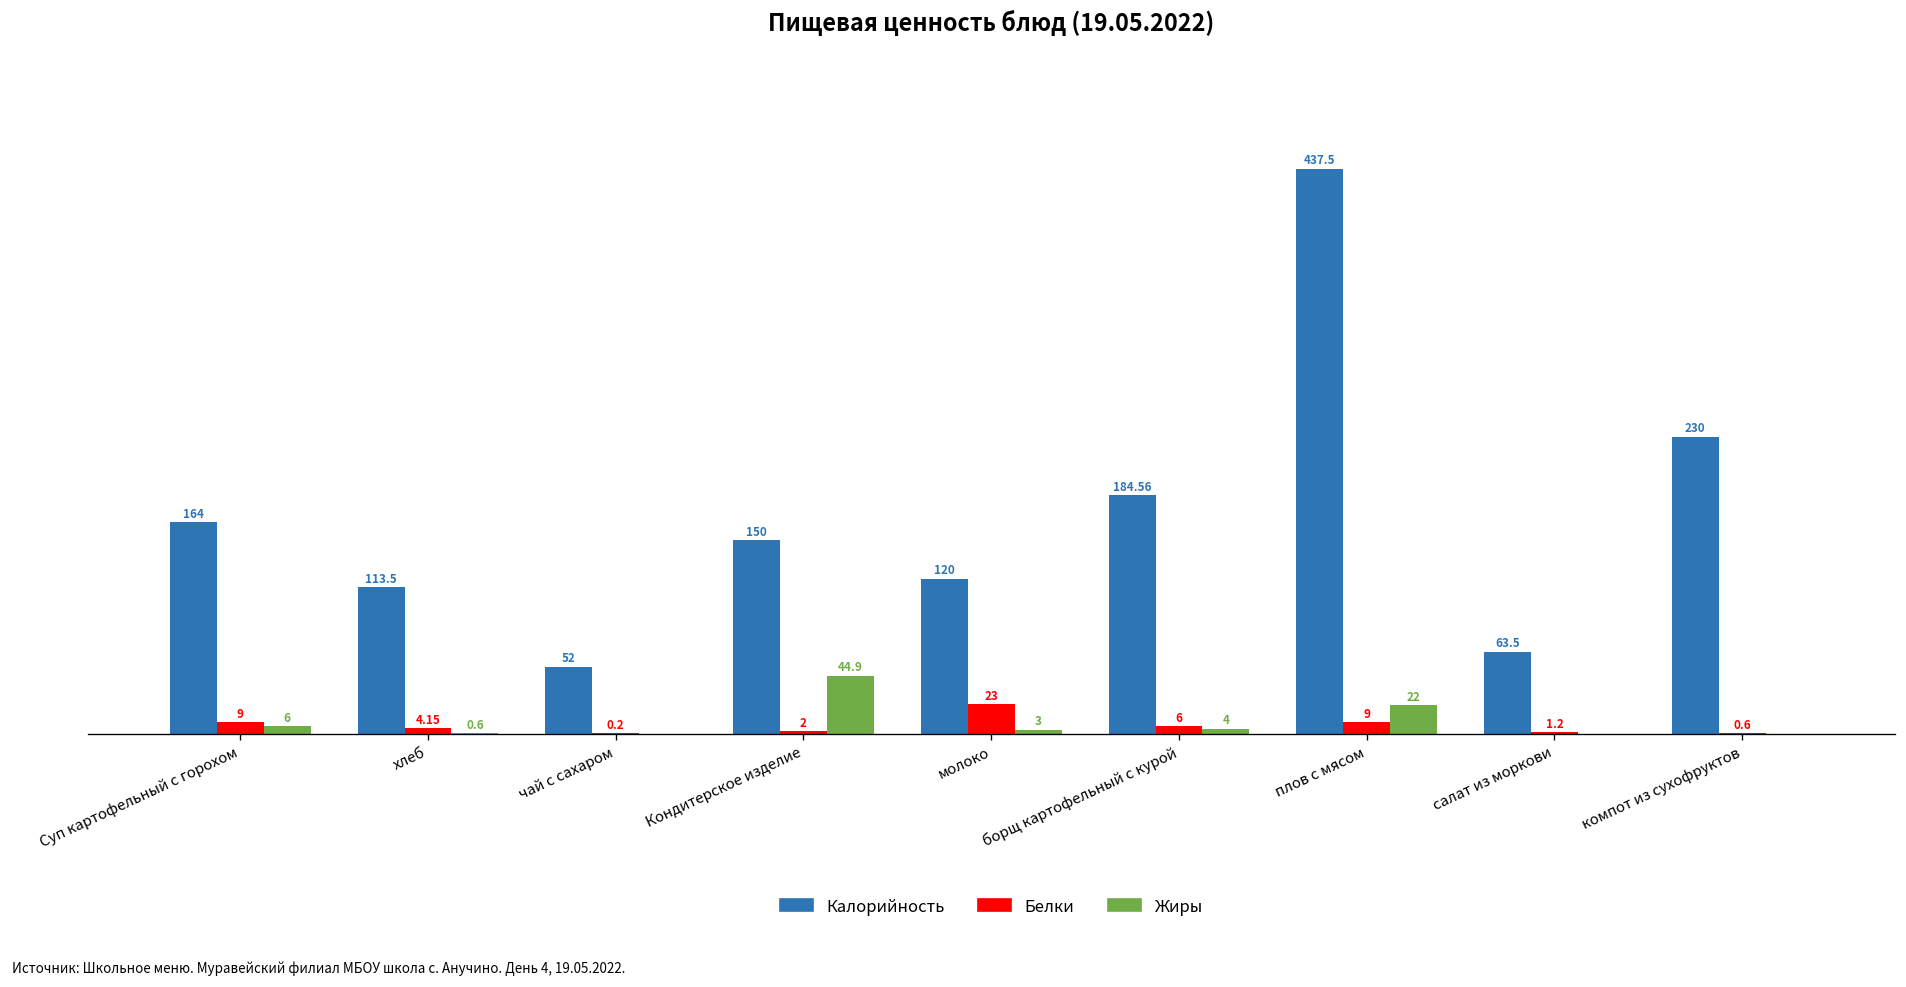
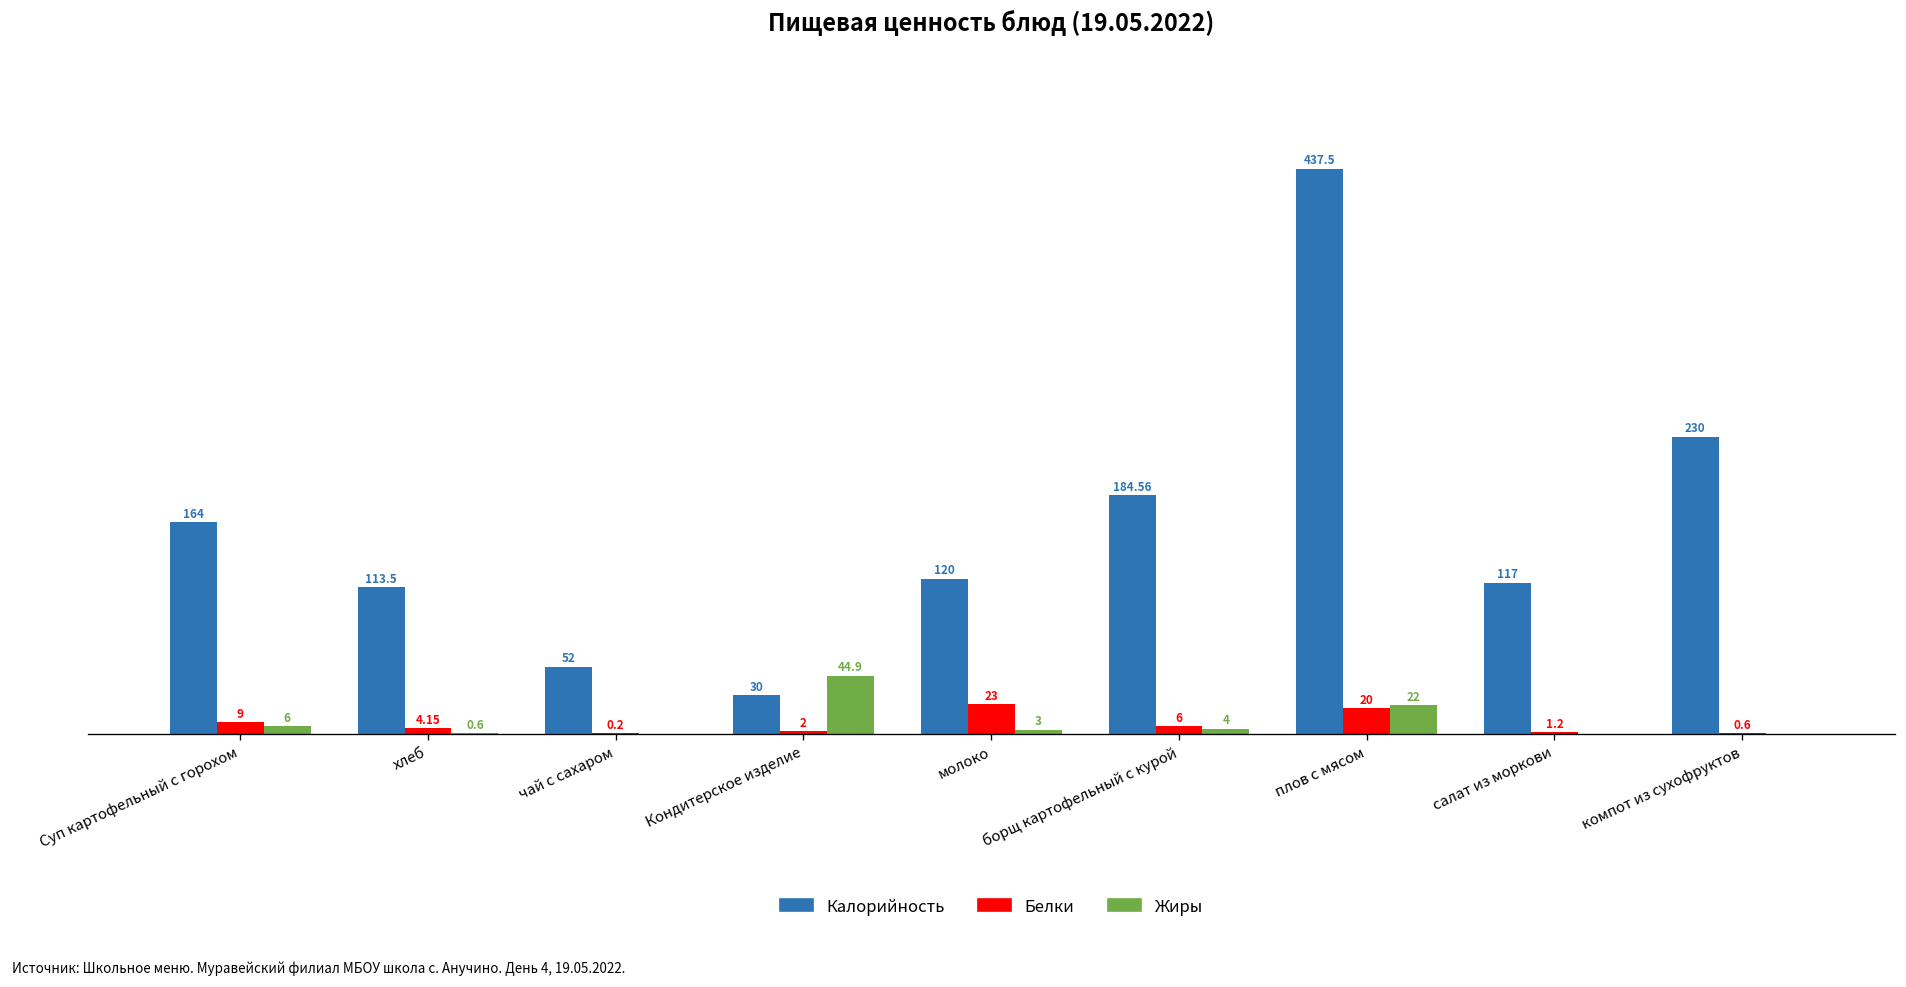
  {
    "Калорийность": {
      "Суп картофельный с горохом": 164,
      "хлеб": 113.5,
      "чай с сахаром": 52,
-     "Кондитерское изделие": 150,
+     "Кондитерское изделие": 30,
      "молоко": 120,
      "борщ картофельный с курой": 184.56,
      "плов с мясом": 437.5,
-     "салат из моркови": 63.5,
+     "салат из моркови": 117,
      "компот из сухофруктов": 230
    },
    "Белки": {
      "Суп картофельный с горохом": 9,
      "хлеб": 4.15,
      "чай с сахаром": 0.2,
      "Кондитерское изделие": 2,
      "молоко": 23,
      "борщ картофельный с курой": 6,
-     "плов с мясом": 9,
+     "плов с мясом": 20,
      "салат из моркови": 1.2,
      "компот из сухофруктов": 0.6
    },
    "Жиры": {
      "Суп картофельный с горохом": 6,
      "хлеб": 0.6,
      "Кондитерское изделие": 44.9,
      "молоко": 3,
      "борщ картофельный с курой": 4,
      "плов с мясом": 22
    }
  }
